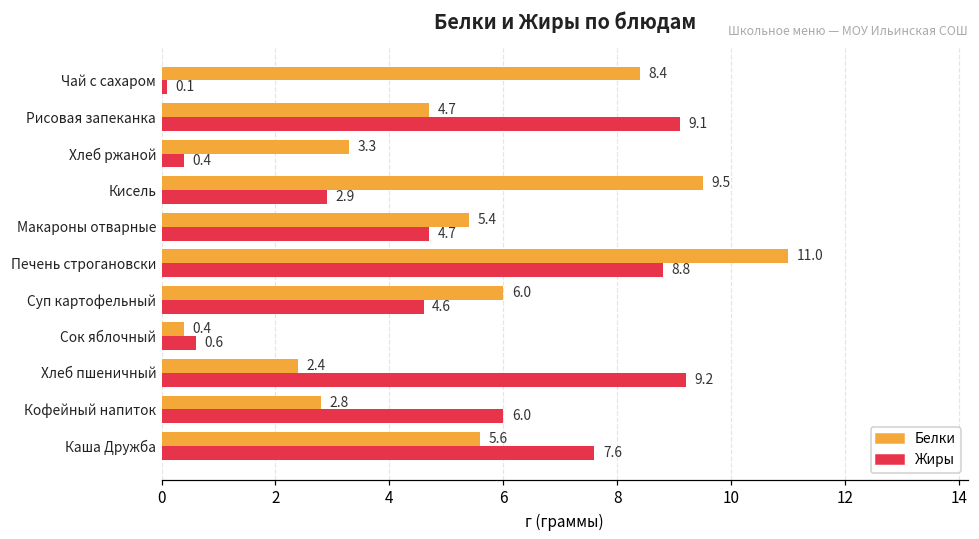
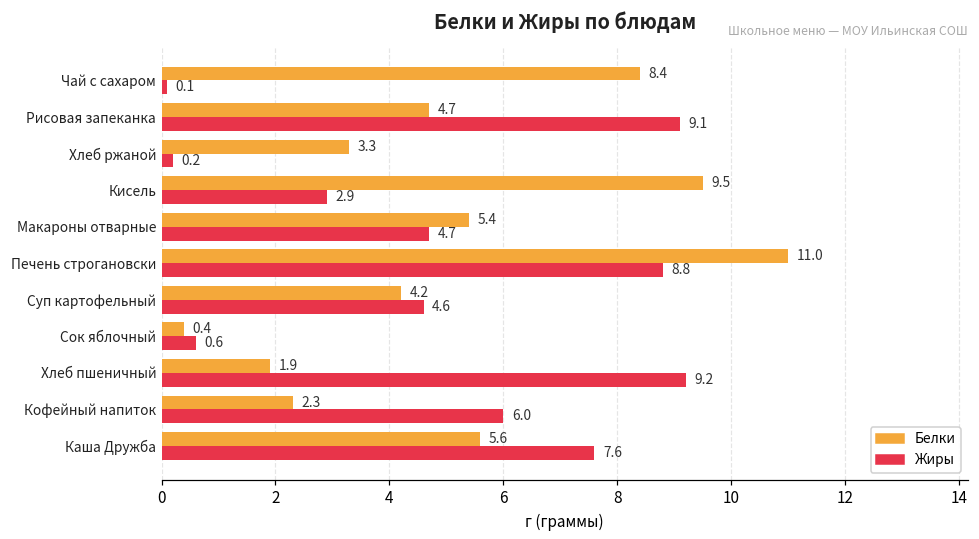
  {
    "Белки": {
      "Чай с сахаром": 8.4,
      "Рисовая запеканка": 4.7,
      "Хлеб ржаной": 3.3,
      "Кисель": 9.5,
      "Макароны отварные": 5.4,
      "Печень строгановски": 11.0,
-     "Суп картофельный": 6.0,
+     "Суп картофельный": 4.2,
      "Сок яблочный": 0.4,
-     "Хлеб пшеничный": 2.4,
-     "Кофейный напиток": 2.8,
+     "Хлеб пшеничный": 1.9,
+     "Кофейный напиток": 2.3,
      "Каша Дружба": 5.6
    },
    "Жиры": {
      "Чай с сахаром": 0.1,
      "Рисовая запеканка": 9.1,
-     "Хлеб ржаной": 0.4,
+     "Хлеб ржаной": 0.2,
      "Кисель": 2.9,
      "Макароны отварные": 4.7,
      "Печень строгановски": 8.8,
      "Суп картофельный": 4.6,
      "Сок яблочный": 0.6,
      "Хлеб пшеничный": 9.2,
      "Кофейный напиток": 6.0,
      "Каша Дружба": 7.6
    }
  }
